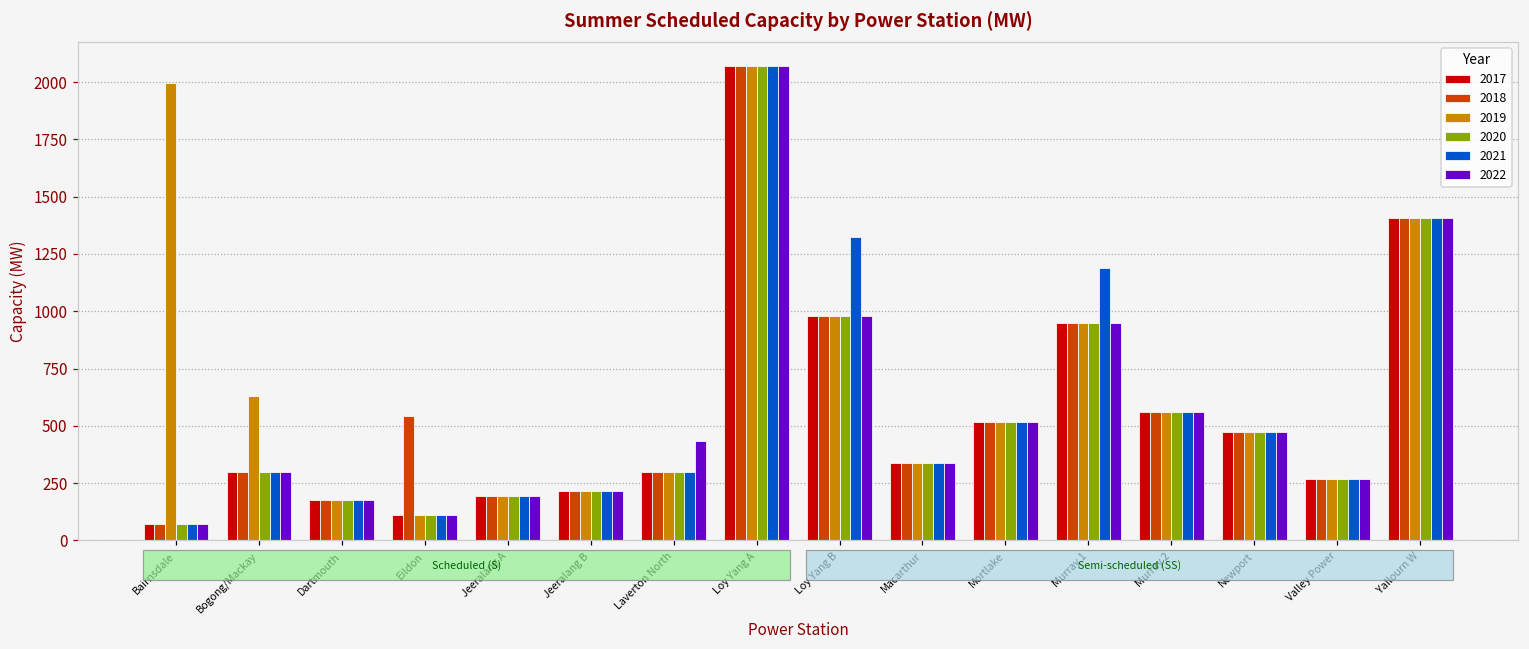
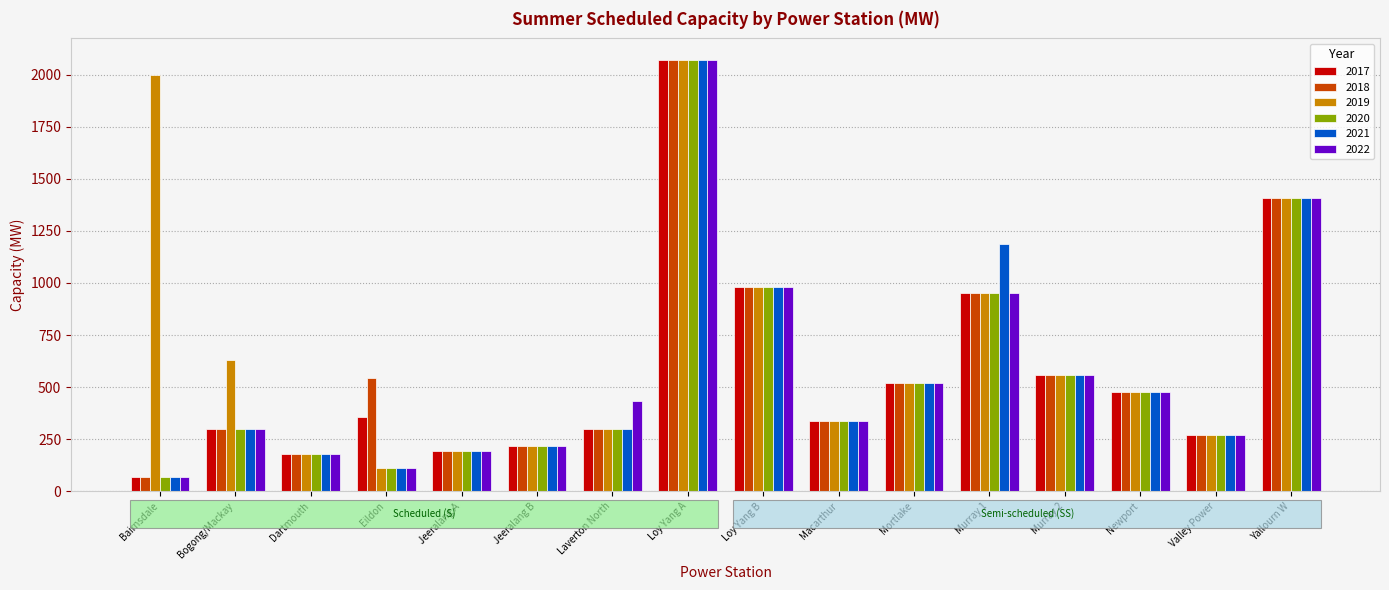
  {
    "2017": {
      "Bairnsdale": 70,
      "Bogong/Mackay": 300,
      "Dartmouth": 180,
-     "Eildon": 110,
+     "Eildon": 360,
      "Jeeralang A": 190,
      "Jeeralang B": 220,
      "Laverton North": 300,
      "Loy Yang A": 2070,
      "Loy Yang B": 980,
      "Macarthur": 340,
      "Mortlake": 520,
      "Murray 1": 950,
      "Murray 2": 560,
      "Newport": 480,
      "Valley Power": 270,
      "Yallourn W": 1410
    },
    "2018": {
      "Bairnsdale": 70,
      "Bogong/Mackay": 300,
      "Dartmouth": 180,
      "Eildon": 540,
      "Jeeralang A": 190,
      "Jeeralang B": 220,
      "Laverton North": 300,
      "Loy Yang A": 2070,
      "Loy Yang B": 980,
      "Macarthur": 340,
      "Mortlake": 520,
      "Murray 1": 950,
      "Murray 2": 560,
      "Newport": 480,
      "Valley Power": 270,
      "Yallourn W": 1410
    },
    "2019": {
      "Bairnsdale": 2000,
      "Bogong/Mackay": 630,
      "Dartmouth": 180,
      "Eildon": 110,
      "Jeeralang A": 190,
      "Jeeralang B": 220,
      "Laverton North": 300,
      "Loy Yang A": 2070,
      "Loy Yang B": 980,
      "Macarthur": 340,
      "Mortlake": 520,
      "Murray 1": 950,
      "Murray 2": 560,
      "Newport": 480,
      "Valley Power": 270,
      "Yallourn W": 1410
    },
    "2020": {
      "Bairnsdale": 70,
      "Bogong/Mackay": 300,
      "Dartmouth": 180,
      "Eildon": 110,
      "Jeeralang A": 190,
      "Jeeralang B": 220,
      "Laverton North": 300,
      "Loy Yang A": 2070,
      "Loy Yang B": 980,
      "Macarthur": 340,
      "Mortlake": 520,
      "Murray 1": 950,
      "Murray 2": 560,
      "Newport": 480,
      "Valley Power": 270,
      "Yallourn W": 1410
    },
    "2021": {
      "Bairnsdale": 70,
      "Bogong/Mackay": 300,
      "Dartmouth": 180,
      "Eildon": 110,
      "Jeeralang A": 190,
      "Jeeralang B": 220,
      "Laverton North": 300,
      "Loy Yang A": 2070,
-     "Loy Yang B": 1330,
+     "Loy Yang B": 980,
      "Macarthur": 340,
      "Mortlake": 520,
      "Murray 1": 1190,
      "Murray 2": 560,
      "Newport": 480,
      "Valley Power": 270,
      "Yallourn W": 1410
    },
    "2022": {
      "Bairnsdale": 70,
      "Bogong/Mackay": 300,
      "Dartmouth": 180,
      "Eildon": 110,
      "Jeeralang A": 190,
      "Jeeralang B": 220,
      "Laverton North": 430,
      "Loy Yang A": 2070,
      "Loy Yang B": 980,
      "Macarthur": 340,
      "Mortlake": 520,
      "Murray 1": 950,
      "Murray 2": 560,
      "Newport": 480,
      "Valley Power": 270,
      "Yallourn W": 1410
    }
  }
